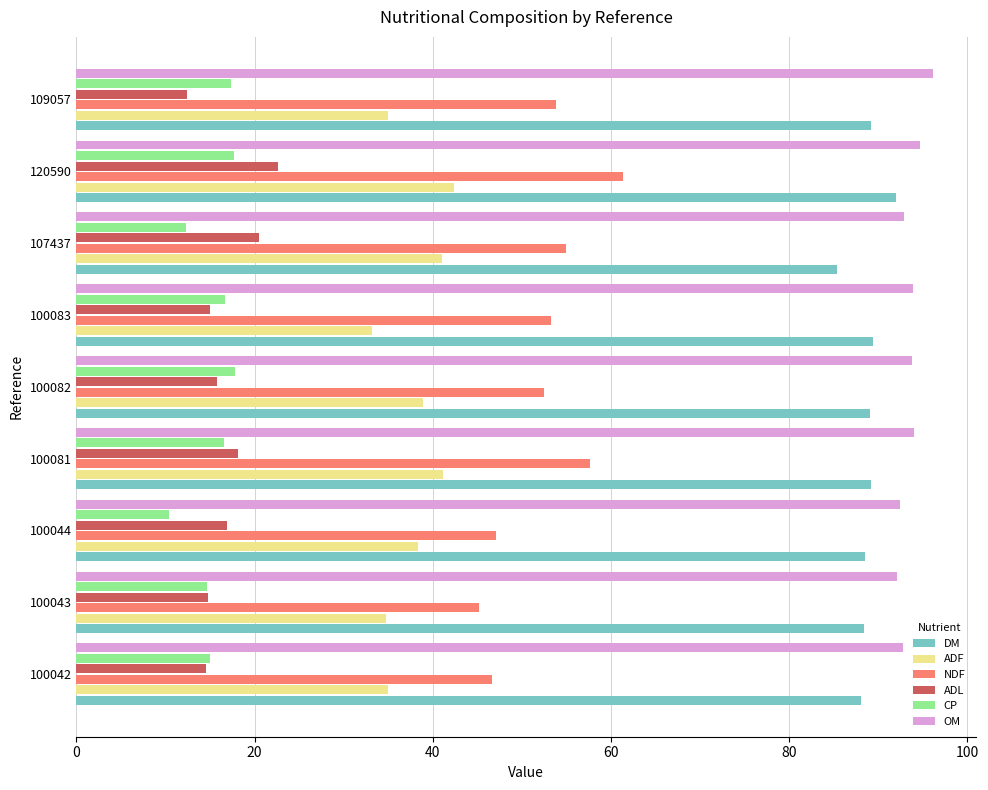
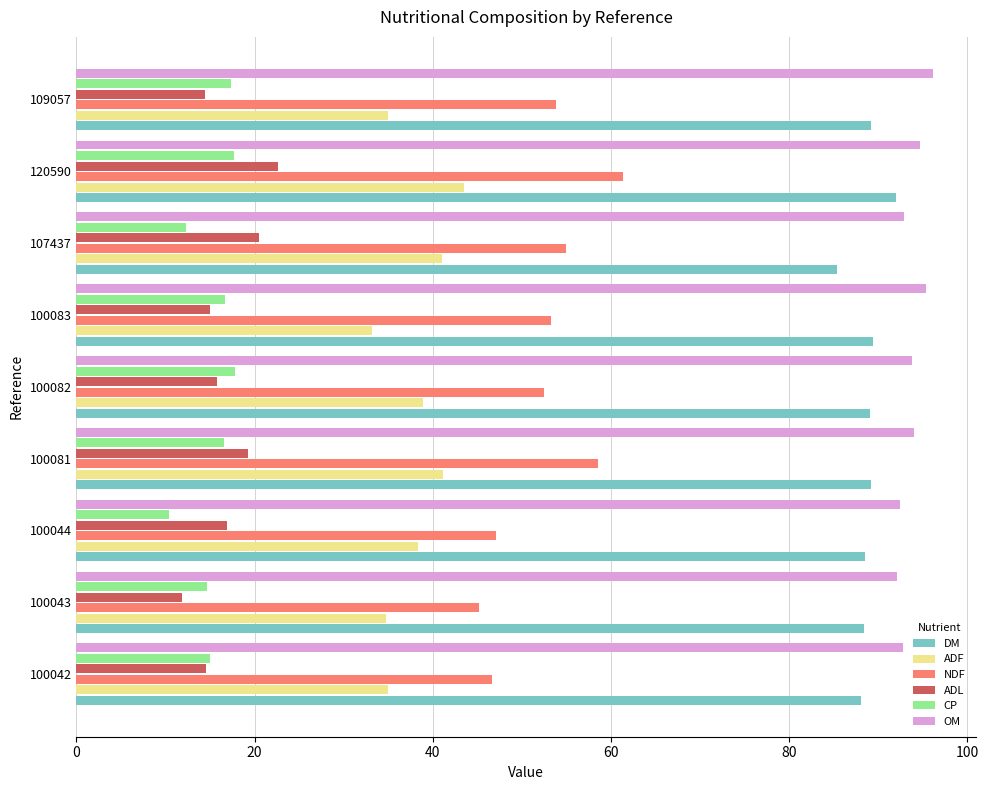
  {
    "DM": {
      "109057": 89,
      "120590": 92,
      "107437": 85,
      "100083": 89,
      "100082": 89,
      "100081": 89,
      "100044": 89,
      "100043": 88,
      "100042": 88
    },
    "ADF": {
      "109057": 35,
-     "120590": 42,
+     "120590": 44,
      "107437": 41,
      "100083": 33,
      "100082": 39,
      "100081": 41,
      "100044": 38,
      "100043": 35,
      "100042": 35
    },
    "NDF": {
      "109057": 54,
      "120590": 61,
      "107437": 55,
      "100083": 53,
      "100082": 52,
-     "100081": 58,
+     "100081": 59,
      "100044": 47,
      "100043": 45,
      "100042": 47
    },
    "ADL": {
-     "109057": 12,
+     "109057": 14,
      "120590": 23,
      "107437": 20,
      "100083": 15,
      "100082": 16,
-     "100081": 18,
+     "100081": 19,
      "100044": 17,
-     "100043": 15,
+     "100043": 12,
      "100042": 15
    },
    "CP": {
      "109057": 17,
      "120590": 18,
      "107437": 12,
      "100083": 17,
      "100082": 18,
      "100081": 17,
      "100044": 10,
      "100043": 15,
      "100042": 15
    },
    "OM": {
      "109057": 96,
      "120590": 95,
      "107437": 93,
-     "100083": 94,
+     "100083": 95,
      "100082": 94,
      "100081": 94,
      "100044": 92,
      "100043": 92,
      "100042": 93
    }
  }
